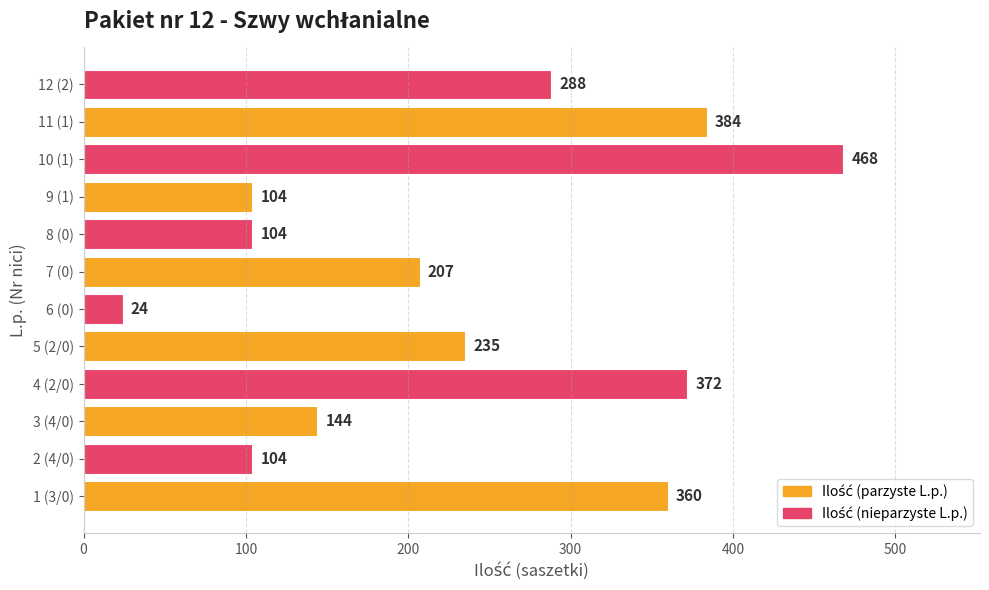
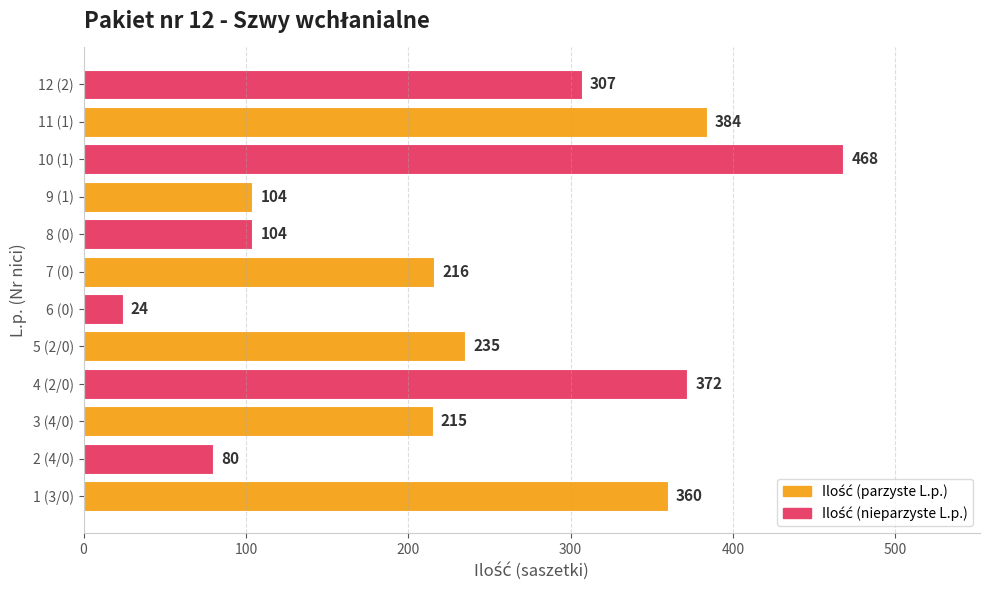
  {
-   "12 (2)": 288,
+   "12 (2)": 307,
    "11 (1)": 384,
    "10 (1)": 468,
    "9 (1)": 104,
    "8 (0)": 104,
-   "7 (0)": 207,
+   "7 (0)": 216,
    "6 (0)": 24,
    "5 (2/0)": 235,
    "4 (2/0)": 372,
-   "3 (4/0)": 144,
-   "2 (4/0)": 104,
+   "3 (4/0)": 215,
+   "2 (4/0)": 80,
    "1 (3/0)": 360
  }
